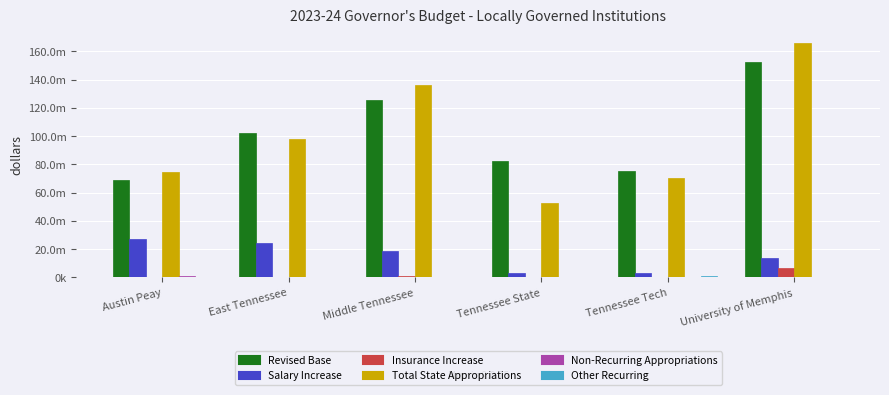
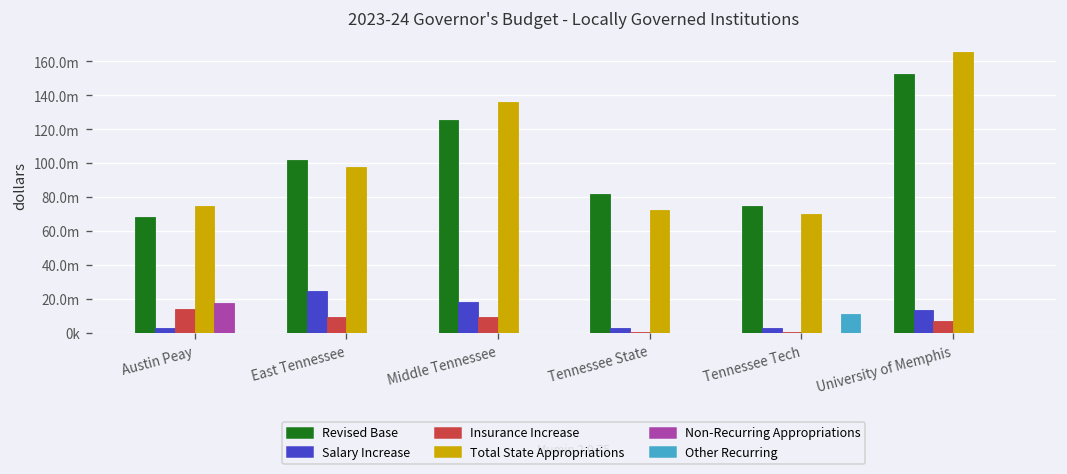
  {
    "Revised Base": {
      "Austin Peay": "69m",
      "East Tennessee": "102m",
      "Middle Tennessee": "125m",
      "Tennessee State": "82m",
      "Tennessee Tech": "75m",
      "University of Memphis": "153m"
    },
    "Salary Increase": {
-     "Austin Peay": "27m",
+     "Austin Peay": "3m",
      "East Tennessee": "24m",
      "Middle Tennessee": "18m",
      "Tennessee State": "3m",
      "Tennessee Tech": "3m",
      "University of Memphis": "13m"
    },
    "Insurance Increase": {
-     "Austin Peay": "0m",
-     "East Tennessee": "1m",
-     "Middle Tennessee": "1m",
+     "Austin Peay": "14m",
+     "East Tennessee": "10m",
+     "Middle Tennessee": "9m",
      "University of Memphis": "7m"
    },
    "Total State Appropriations": {
      "Austin Peay": "75m",
      "East Tennessee": "98m",
      "Middle Tennessee": "136m",
-     "Tennessee State": "52m",
+     "Tennessee State": "72m",
      "Tennessee Tech": "70m",
      "University of Memphis": "166m"
    },
    "Non-Recurring Appropriations": {
-     "Austin Peay": "1m",
+     "Austin Peay": "17m",
      "East Tennessee": "0m",
      "Middle Tennessee": "0m",
      "Tennessee State": "0m",
      "University of Memphis": "0m"
    },
    "Other Recurring": {
      "Austin Peay": "0m",
      "East Tennessee": "0m",
      "Middle Tennessee": "0m",
      "Tennessee State": "0m",
-     "Tennessee Tech": "1m",
+     "Tennessee Tech": "11m",
      "University of Memphis": "0m"
    }
  }
